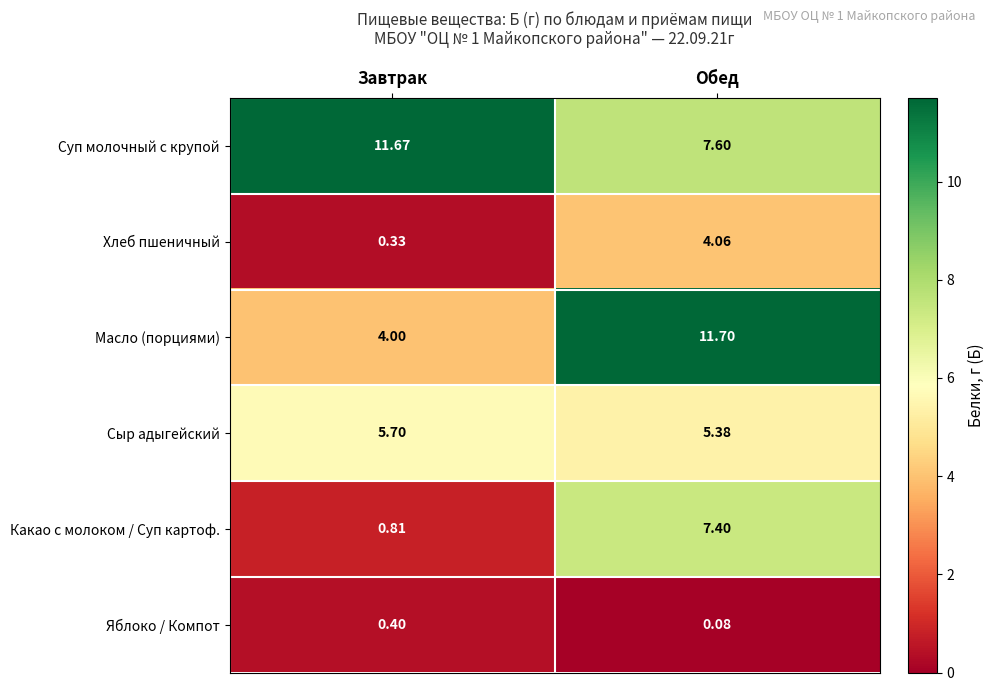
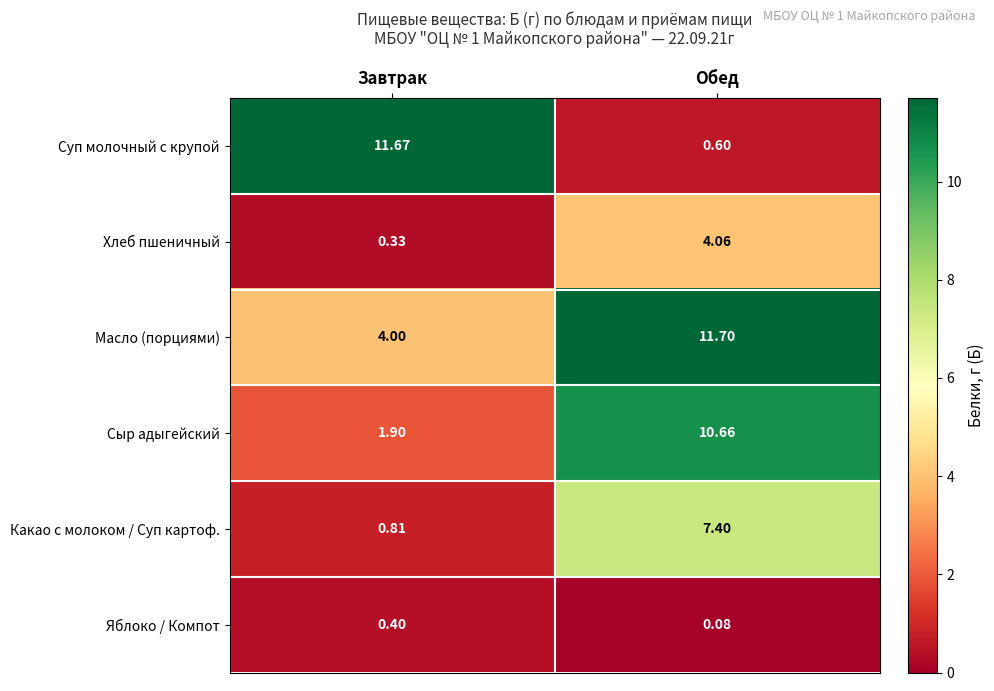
  {
    "Суп молочный с крупой": {
      "Завтрак": 11.67,
-     "Обед": 7.60
+     "Обед": 0.60
    },
    "Хлеб пшеничный": {
      "Завтрак": 0.33,
      "Обед": 4.06
    },
    "Масло (порциями)": {
      "Завтрак": 4.00,
      "Обед": 11.70
    },
    "Сыр адыгейский": {
-     "Завтрак": 5.70,
-     "Обед": 5.38
+     "Завтрак": 1.90,
+     "Обед": 10.66
    },
    "Какао с молоком / Суп картоф.": {
      "Завтрак": 0.81,
      "Обед": 7.40
    },
    "Яблоко / Компот": {
      "Завтрак": 0.40,
      "Обед": 0.08
    }
  }
